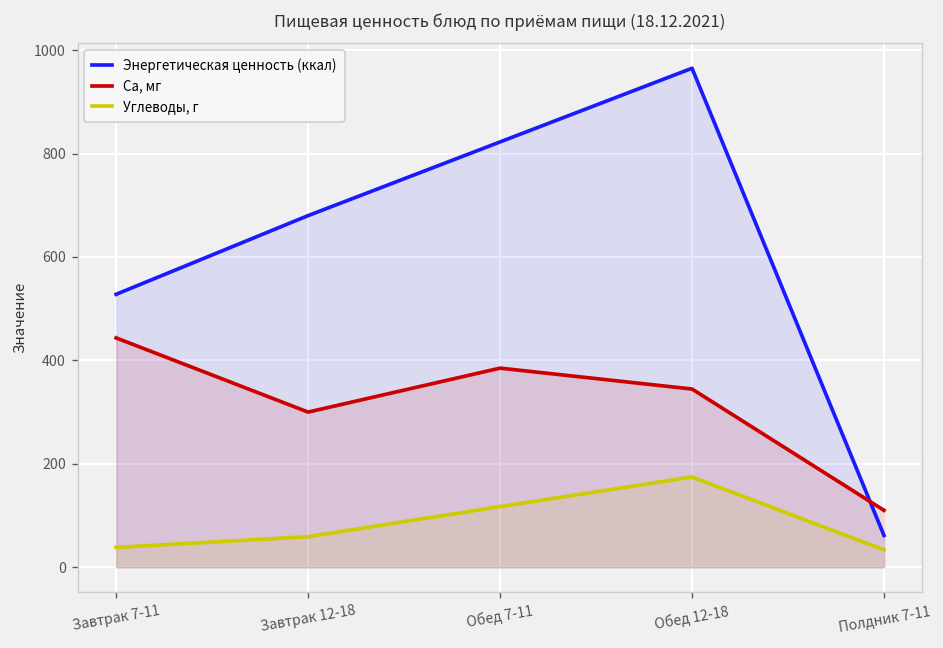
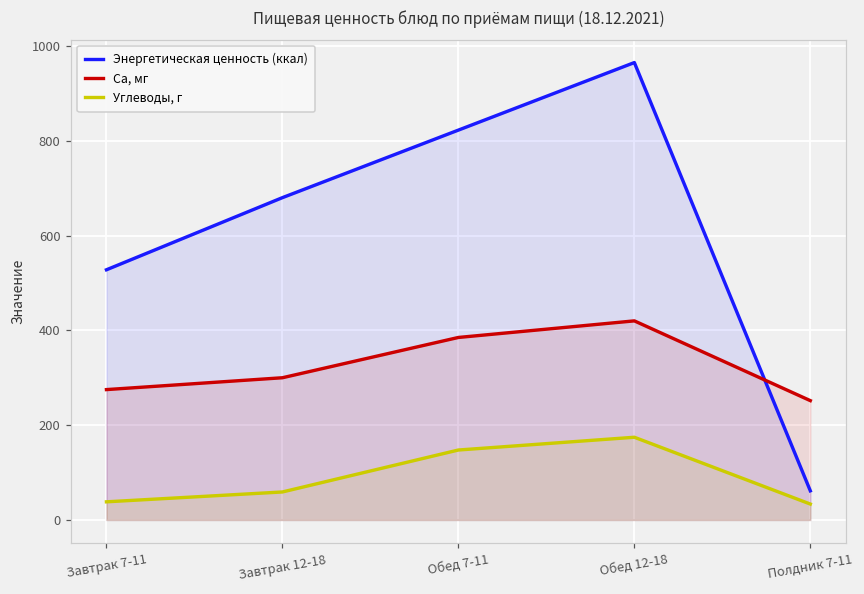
  {
    "Энергетическая ценность (ккал)": {
      "Завтрак 7-11": 530,
      "Завтрак 12-18": 680,
      "Обед 7-11": 820,
      "Обед 12-18": 970,
      "Полдник 7-11": 60
    },
    "Ca, мг": {
-     "Завтрак 7-11": 440,
+     "Завтрак 7-11": 280,
      "Завтрак 12-18": 300,
      "Обед 7-11": 390,
-     "Обед 12-18": 340,
-     "Полдник 7-11": 110
+     "Обед 12-18": 420,
+     "Полдник 7-11": 250
    },
    "Углеводы, г": {
      "Завтрак 7-11": 40,
      "Завтрак 12-18": 60,
-     "Обед 7-11": 120,
+     "Обед 7-11": 150,
      "Обед 12-18": 170,
      "Полдник 7-11": 30
    }
  }
